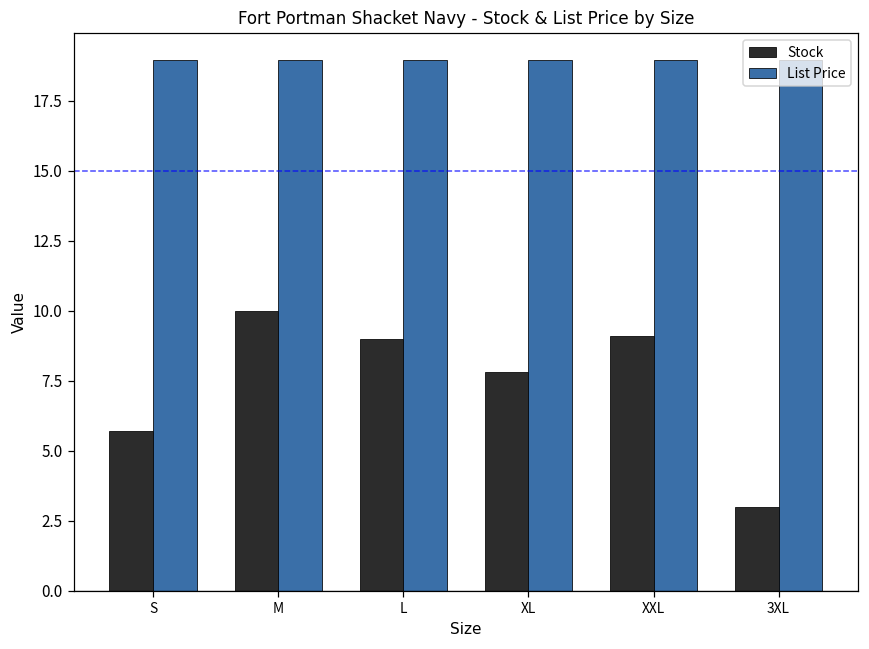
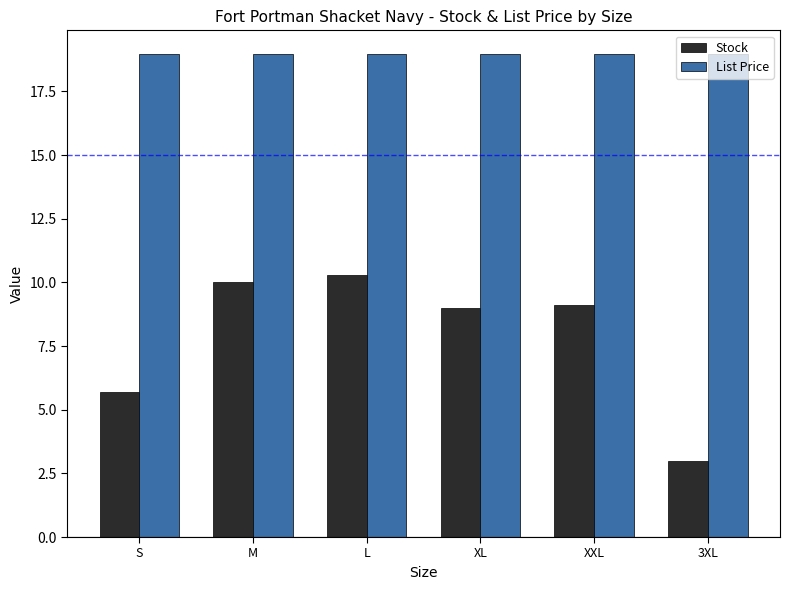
  {
    "Stock": {
      "S": 5.7,
      "M": 10.0,
-     "L": 9.0,
-     "XL": 7.8,
+     "L": 10.3,
+     "XL": 9.0,
      "XXL": 9.1,
      "3XL": 3.0
    },
    "List Price": {
      "S": 19.0,
      "M": 19.0,
      "L": 19.0,
      "XL": 19.0,
      "XXL": 19.0
    }
  }
